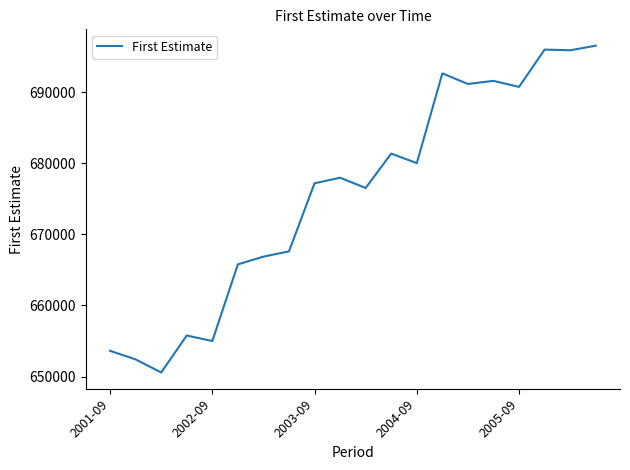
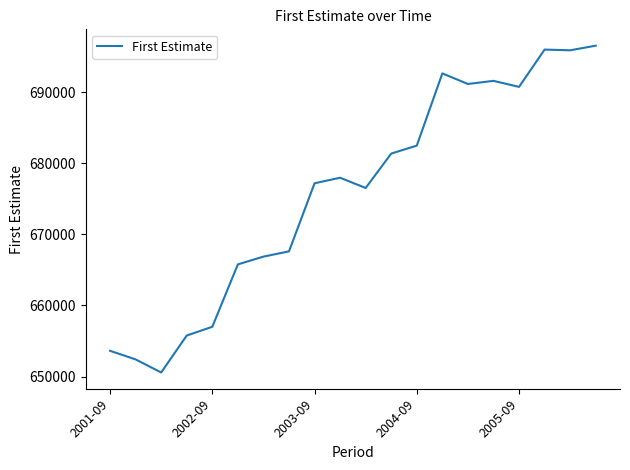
  {
    "2001-09": 654000,
-   "2002-09": 655000,
+   "2002-09": 657000,
    "2003-09": 677000,
-   "2004-09": 680000,
+   "2004-09": 682000,
    "2005-09": 691000
  }
